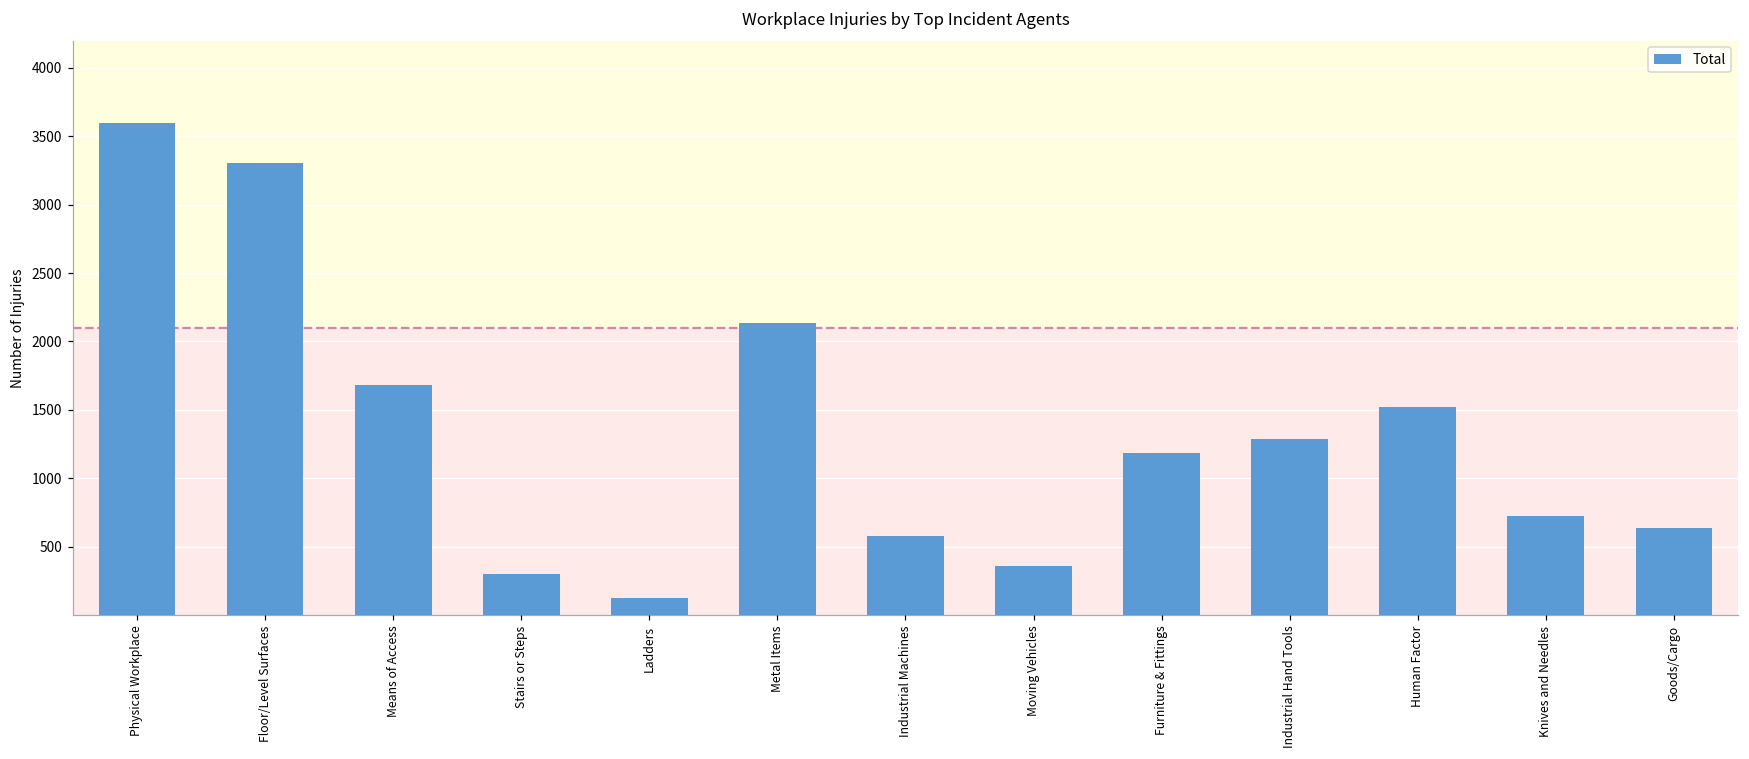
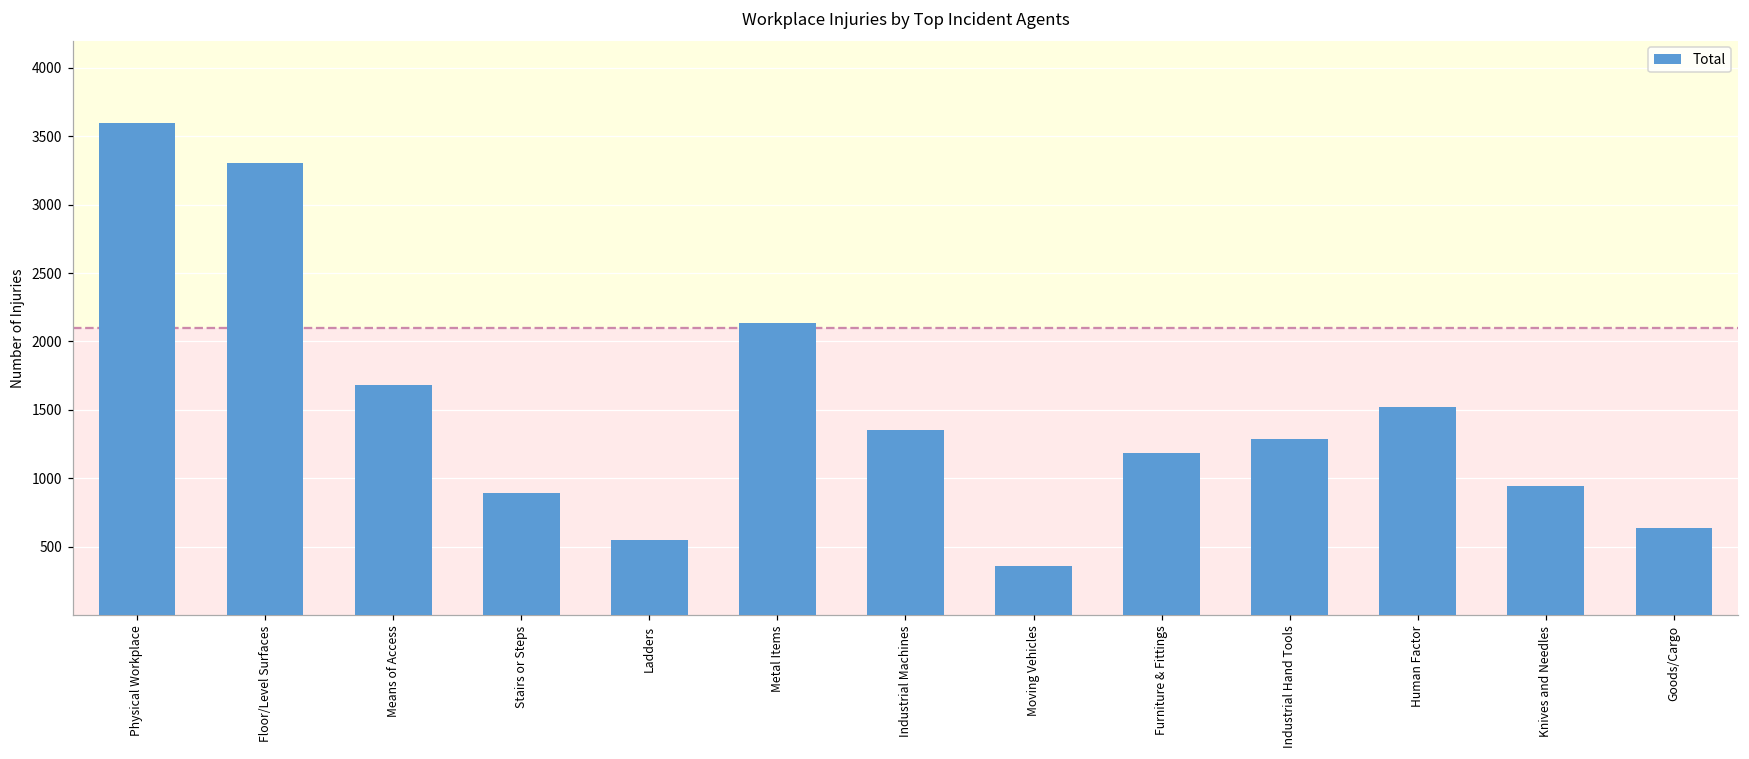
  {
    "Physical Workplace": 3600,
    "Floor/Level Surfaces": 3300,
    "Means of Access": 1680,
-   "Stairs or Steps": 300,
-   "Ladders": 120,
+   "Stairs or Steps": 890,
+   "Ladders": 550,
    "Metal Items": 2140,
-   "Industrial Machines": 580,
+   "Industrial Machines": 1350,
    "Moving Vehicles": 360,
    "Furniture & Fittings": 1180,
    "Industrial Hand Tools": 1290,
    "Human Factor": 1520,
-   "Knives and Needles": 720,
+   "Knives and Needles": 950,
    "Goods/Cargo": 640
  }
